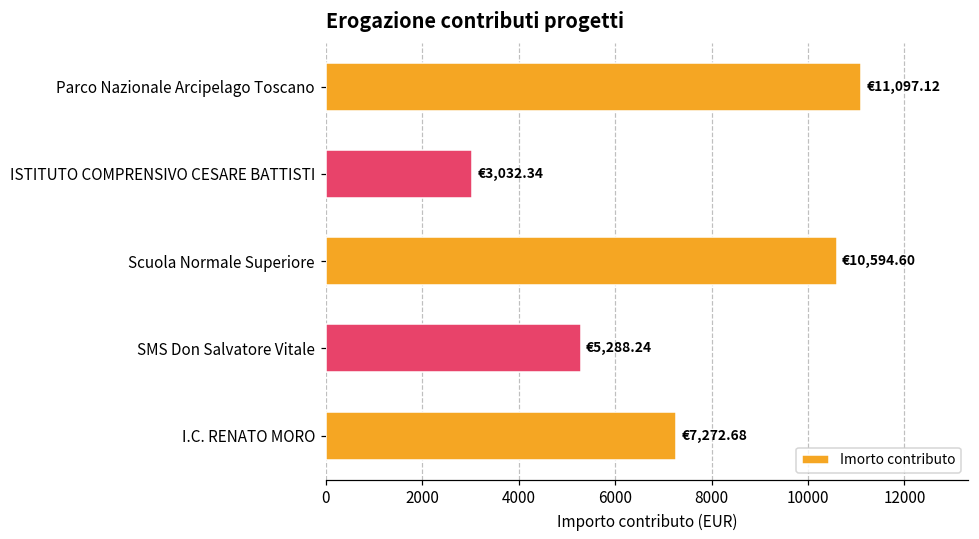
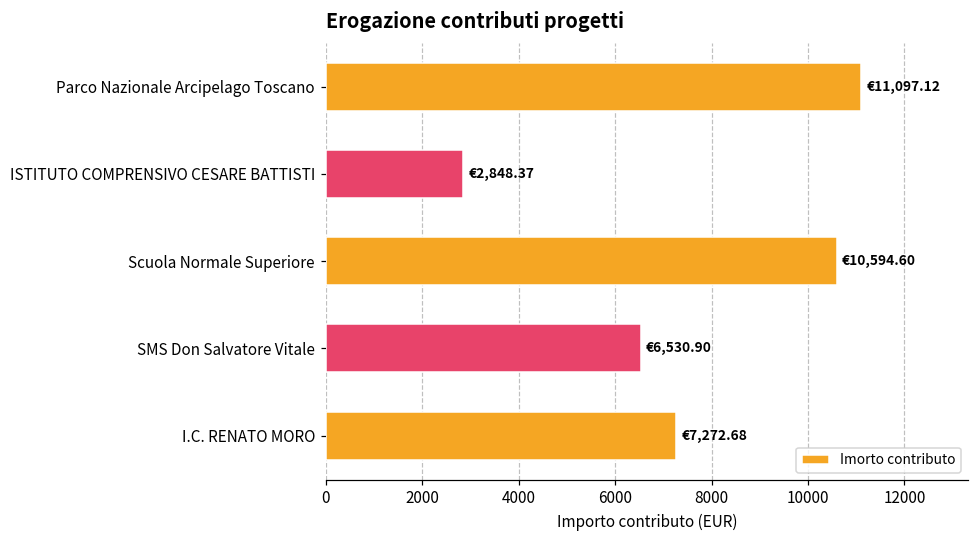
  {
    "Parco Nazionale Arcipelago Toscano": "€11,097.12",
-   "ISTITUTO COMPRENSIVO CESARE BATTISTI": "€3,032.34",
+   "ISTITUTO COMPRENSIVO CESARE BATTISTI": "€2,848.37",
    "Scuola Normale Superiore": "€10,594.60",
-   "SMS Don Salvatore Vitale": "€5,288.24",
+   "SMS Don Salvatore Vitale": "€6,530.90",
    "I.C. RENATO MORO": "€7,272.68"
  }
